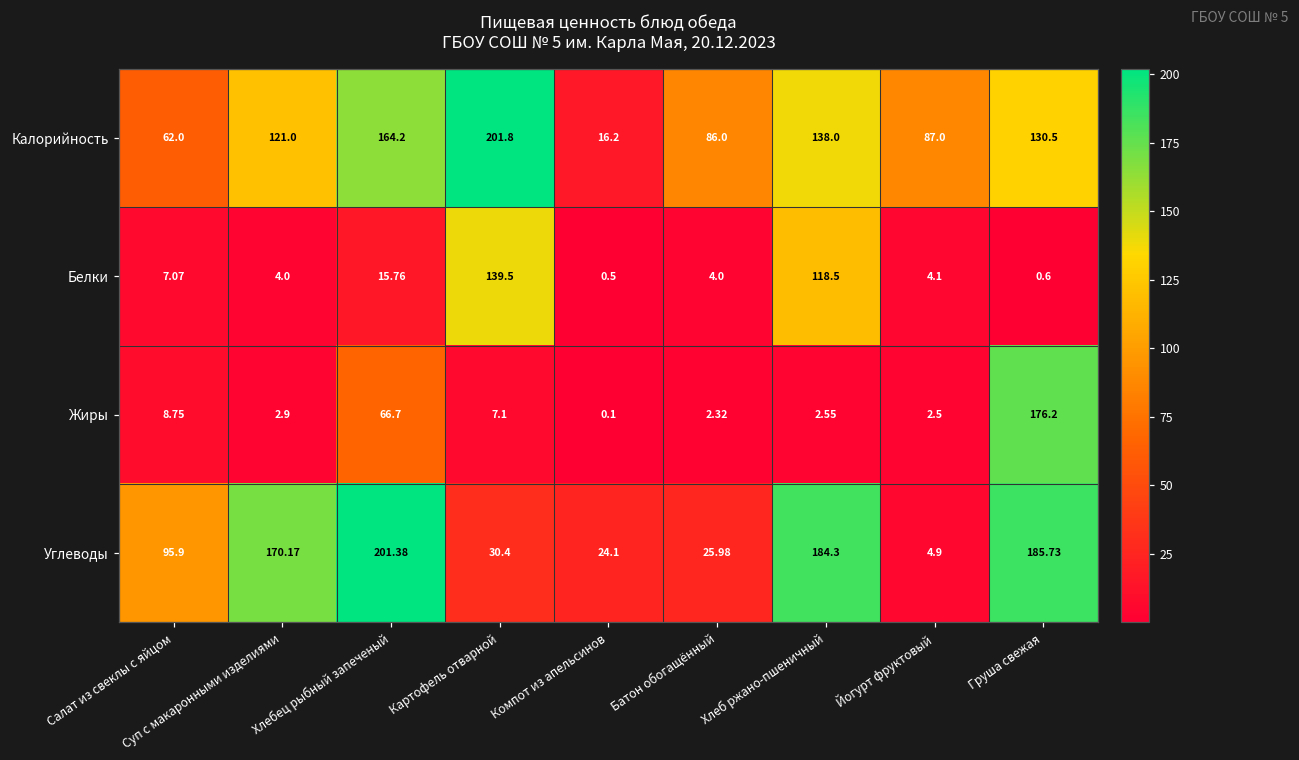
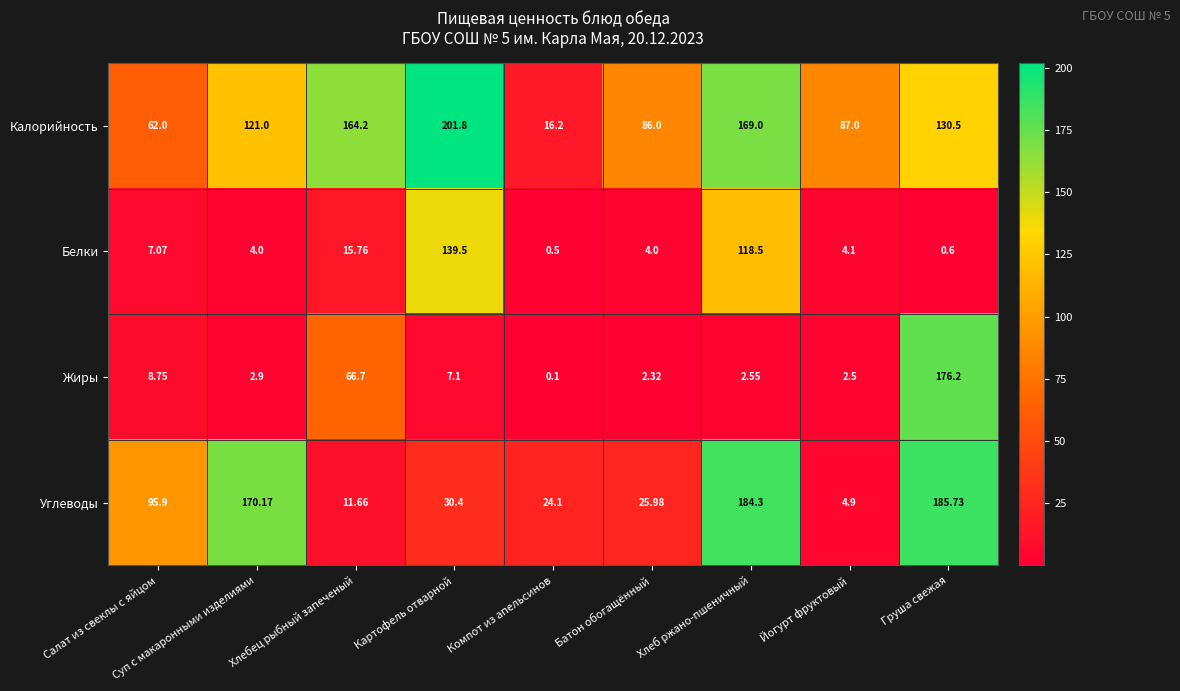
  {
    "Калорийность": {
      "Салат из свеклы с яйцом": 62.0,
      "Суп с макаронными изделиями": 121.0,
      "Хлебец рыбный запеченый": 164.2,
      "Картофель отварной": 201.8,
      "Компот из апельсинов": 16.2,
      "Батон обогащённый": 86.0,
-     "Хлеб ржано-пшеничный": 138.0,
+     "Хлеб ржано-пшеничный": 169.0,
      "Йогурт фруктовый": 87.0,
      "Груша свежая": 130.5
    },
    "Белки": {
      "Салат из свеклы с яйцом": 7.07,
      "Суп с макаронными изделиями": 4.0,
      "Хлебец рыбный запеченый": 15.76,
      "Картофель отварной": 139.5,
      "Компот из апельсинов": 0.5,
      "Батон обогащённый": 4.0,
      "Хлеб ржано-пшеничный": 118.5,
      "Йогурт фруктовый": 4.1,
      "Груша свежая": 0.6
    },
    "Жиры": {
      "Салат из свеклы с яйцом": 8.75,
      "Суп с макаронными изделиями": 2.9,
      "Хлебец рыбный запеченый": 66.7,
      "Картофель отварной": 7.1,
      "Компот из апельсинов": 0.1,
      "Батон обогащённый": 2.32,
      "Хлеб ржано-пшеничный": 2.55,
      "Йогурт фруктовый": 2.5,
      "Груша свежая": 176.2
    },
    "Углеводы": {
      "Салат из свеклы с яйцом": 95.9,
      "Суп с макаронными изделиями": 170.17,
-     "Хлебец рыбный запеченый": 201.38,
+     "Хлебец рыбный запеченый": 11.66,
      "Картофель отварной": 30.4,
      "Компот из апельсинов": 24.1,
      "Батон обогащённый": 25.98,
      "Хлеб ржано-пшеничный": 184.3,
      "Йогурт фруктовый": 4.9,
      "Груша свежая": 185.73
    }
  }
